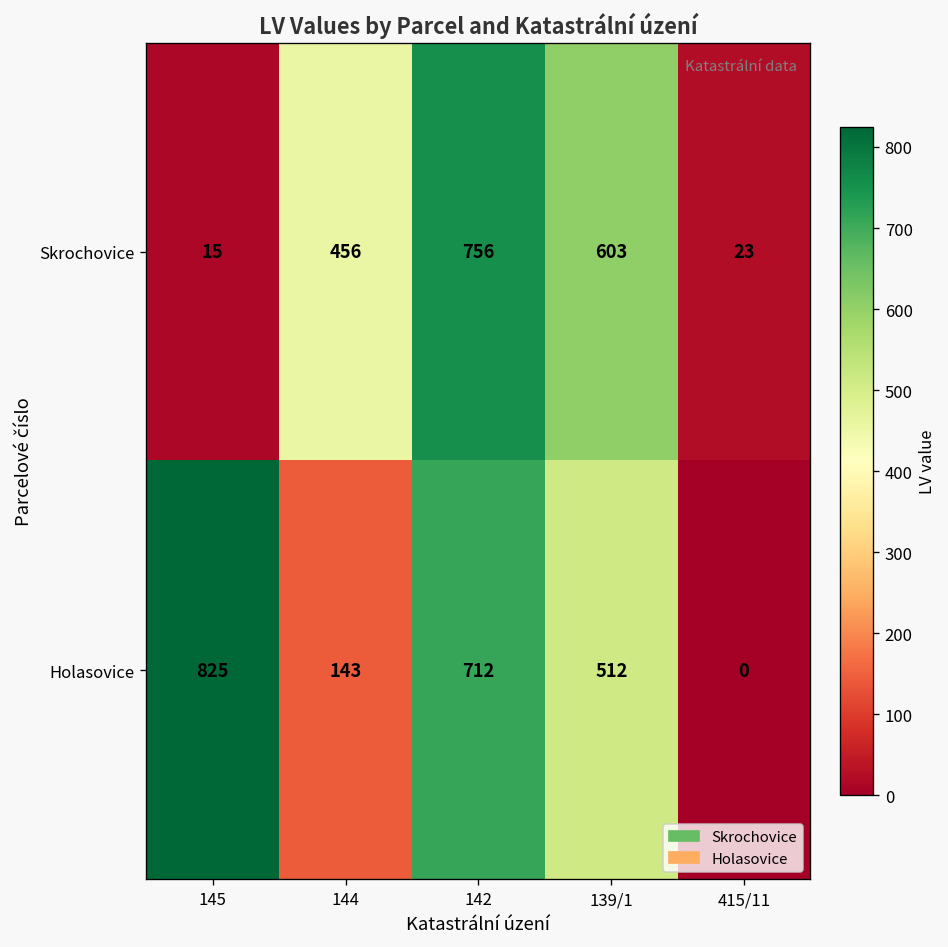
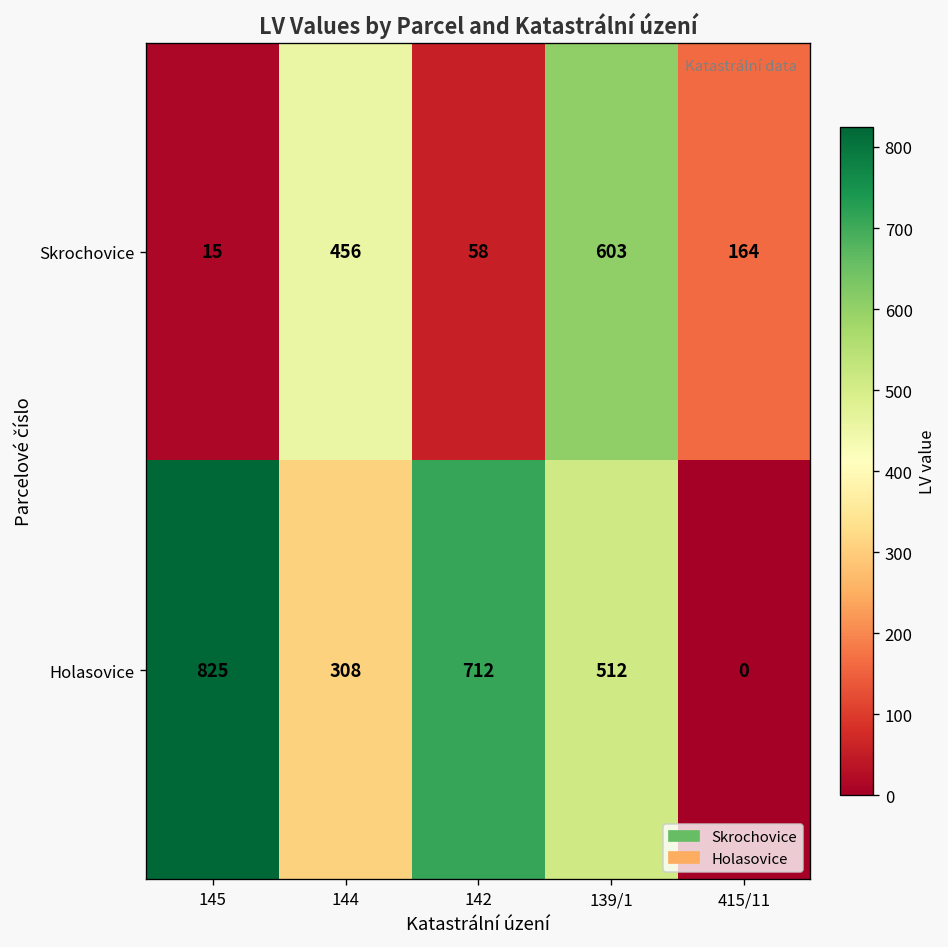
  {
    "Skrochovice": {
      "145": 15,
      "144": 456,
-     "142": 756,
+     "142": 58,
      "139/1": 603,
-     "415/11": 23
+     "415/11": 164
    },
    "Holasovice": {
      "145": 825,
-     "144": 143,
+     "144": 308,
      "142": 712,
      "139/1": 512,
      "415/11": 0
    }
  }
